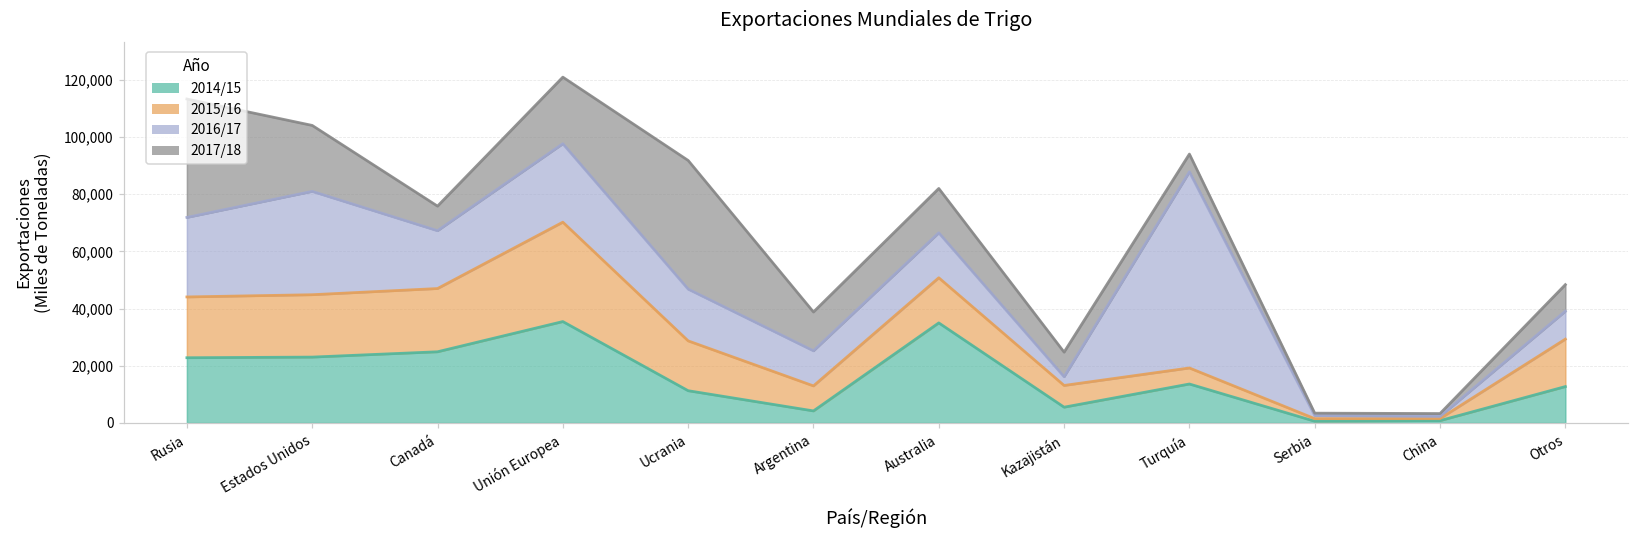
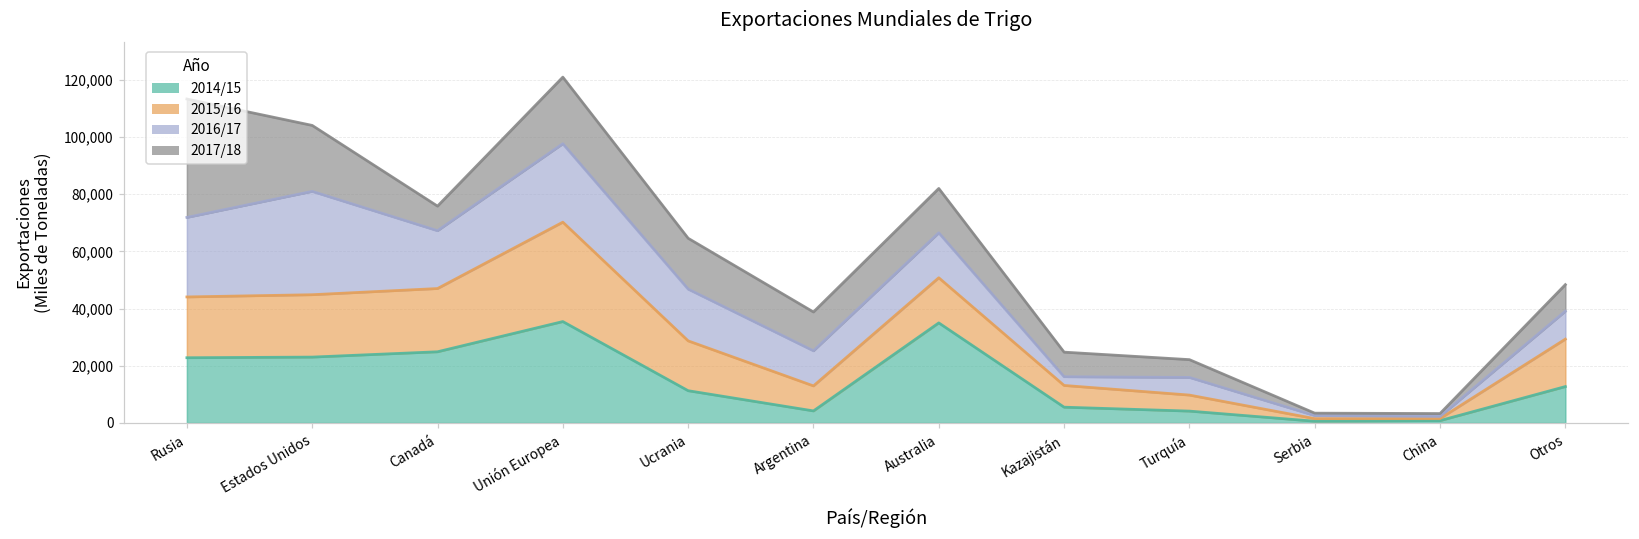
  {
    "2014/15": {
      "Rusia": "23,000",
      "Estados Unidos": "23,000",
      "Canadá": "25,000",
      "Unión Europea": "35,000",
      "Ucrania": "11,000",
      "Argentina": "4,000",
      "Australia": "35,000",
      "Kazajistán": "6,000",
-     "Turquía": "14,000",
+     "Turquía": "4,000",
      "Otros": "13,000"
    },
    "2015/16": {
      "Rusia": "21,000",
      "Estados Unidos": "22,000",
      "Canadá": "22,000",
      "Unión Europea": "35,000",
      "Ucrania": "17,000",
      "Argentina": "9,000",
      "Australia": "16,000",
      "Kazajistán": "8,000",
      "Turquía": "6,000",
      "Otros": "17,000"
    },
    "2016/17": {
      "Rusia": "28,000",
      "Estados Unidos": "36,000",
      "Canadá": "20,000",
      "Unión Europea": "27,000",
      "Ucrania": "18,000",
      "Argentina": "12,000",
      "Australia": "16,000",
      "Kazajistán": "3,000",
-     "Turquía": "69,000",
+     "Turquía": "6,000",
      "Otros": "10,000"
    },
    "2017/18": {
      "Estados Unidos": "23,000",
      "Canadá": "9,000",
      "Unión Europea": "23,000",
-     "Ucrania": "45,000",
+     "Ucrania": "18,000",
      "Argentina": "14,000",
      "Australia": "16,000",
      "Kazajistán": "9,000",
      "Turquía": "6,000",
      "China": "1,000",
      "Otros": "9,000"
    }
  }
